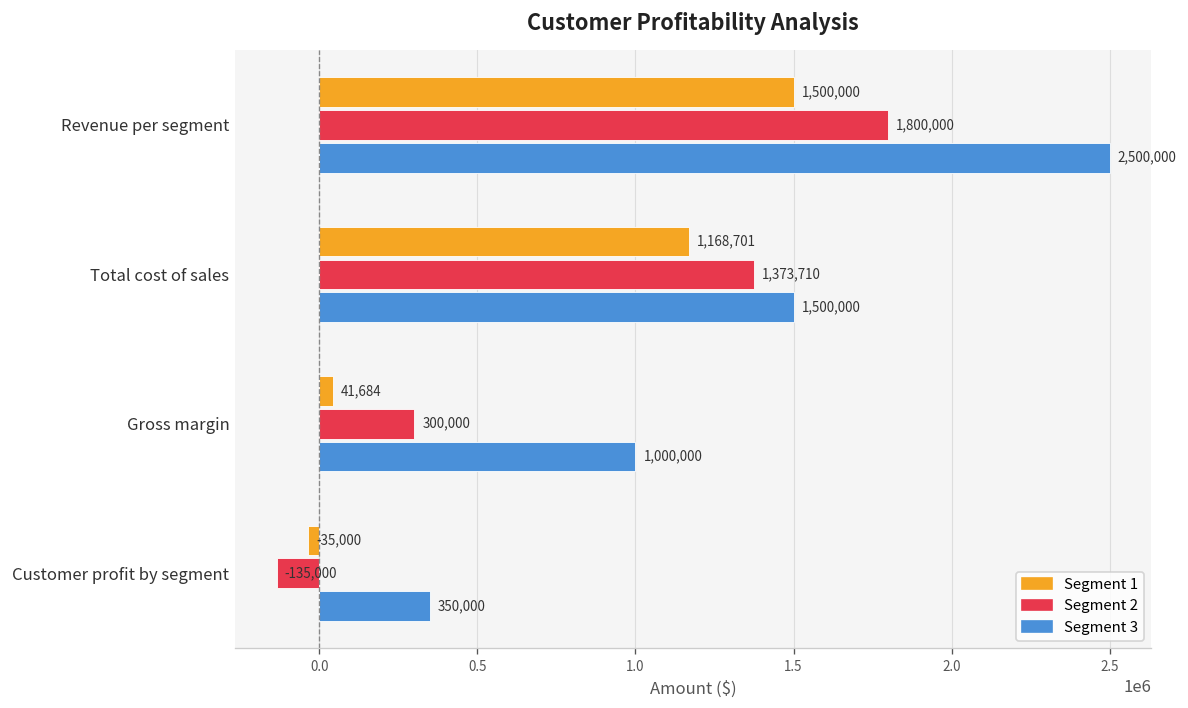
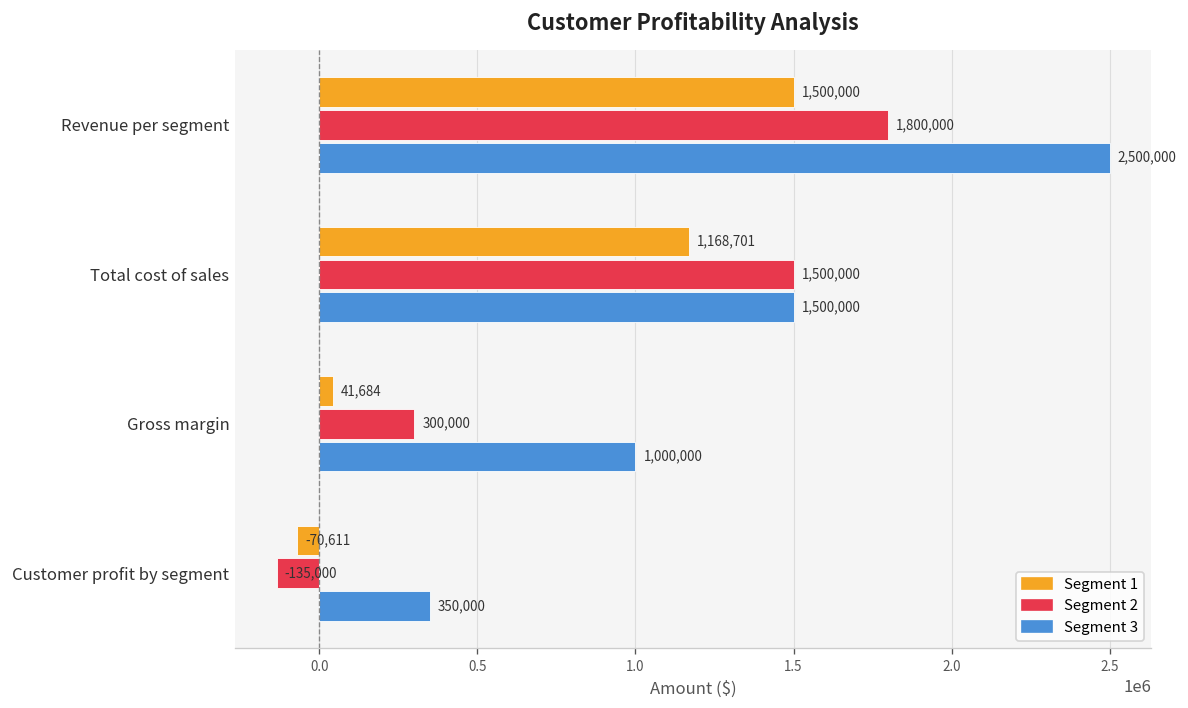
  {
    "Segment 1": {
      "Revenue per segment": "1,500,000",
      "Total cost of sales": "1,168,701",
      "Gross margin": "41,684",
-     "Customer profit by segment": "-35,000"
+     "Customer profit by segment": "-70,611"
    },
    "Segment 2": {
      "Revenue per segment": "1,800,000",
-     "Total cost of sales": "1,373,710",
+     "Total cost of sales": "1,500,000",
      "Gross margin": "300,000",
      "Customer profit by segment": "-135,000"
    },
    "Segment 3": {
      "Revenue per segment": "2,500,000",
      "Total cost of sales": "1,500,000",
      "Gross margin": "1,000,000",
      "Customer profit by segment": "350,000"
    }
  }
